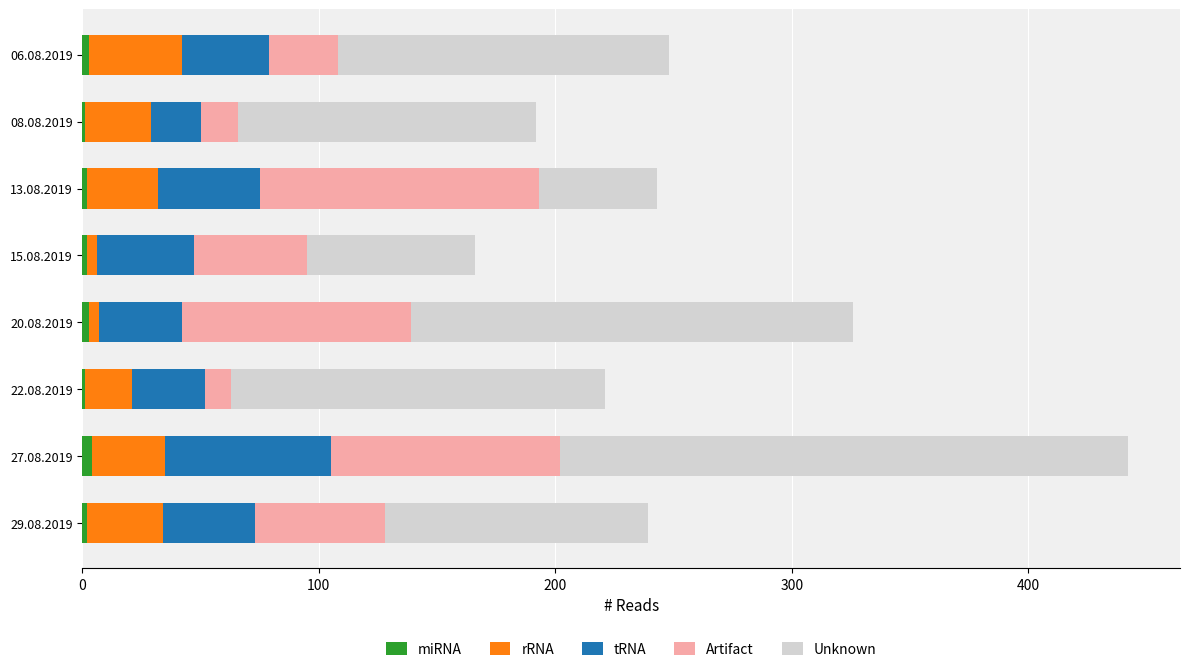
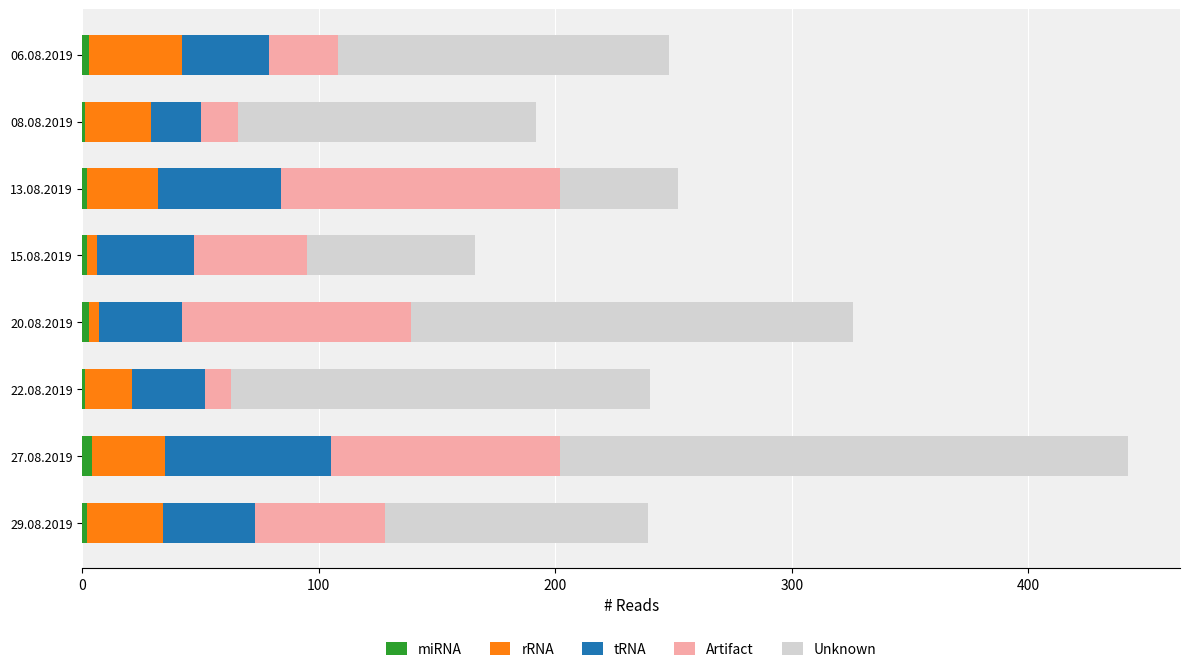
  {
    "miRNA": {
      "06.08.2019": 3,
      "13.08.2019": 2,
      "15.08.2019": 2,
      "20.08.2019": 3,
      "27.08.2019": 4,
      "29.08.2019": 2
    },
    "rRNA": {
      "06.08.2019": 39,
      "08.08.2019": 28,
      "13.08.2019": 30,
      "15.08.2019": 4,
      "20.08.2019": 4,
      "22.08.2019": 20,
      "27.08.2019": 31,
      "29.08.2019": 32
    },
    "tRNA": {
      "06.08.2019": 37,
      "08.08.2019": 21,
-     "13.08.2019": 43,
+     "13.08.2019": 52,
      "15.08.2019": 41,
      "20.08.2019": 35,
      "22.08.2019": 31,
      "27.08.2019": 70,
      "29.08.2019": 39
    },
    "Artifact": {
      "06.08.2019": 29,
      "08.08.2019": 16,
      "13.08.2019": 118,
      "15.08.2019": 48,
      "20.08.2019": 97,
      "22.08.2019": 11,
      "27.08.2019": 97,
      "29.08.2019": 55
    },
    "Unknown": {
      "06.08.2019": 140,
      "08.08.2019": 126,
      "13.08.2019": 50,
      "15.08.2019": 71,
      "20.08.2019": 187,
-     "22.08.2019": 158,
+     "22.08.2019": 177,
      "27.08.2019": 240,
      "29.08.2019": 111
    }
  }
